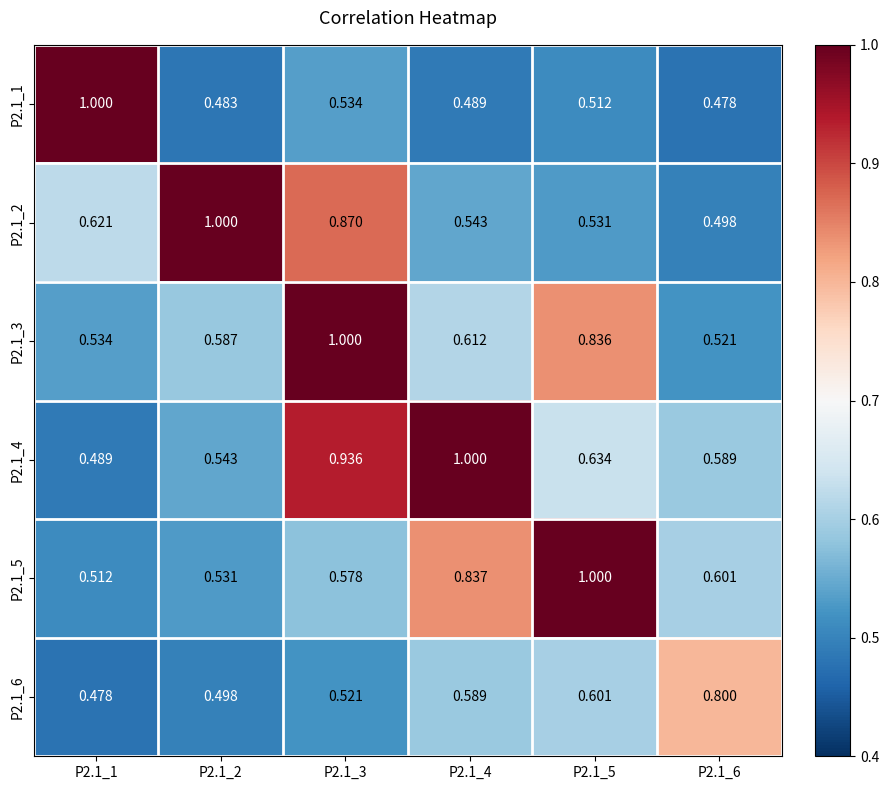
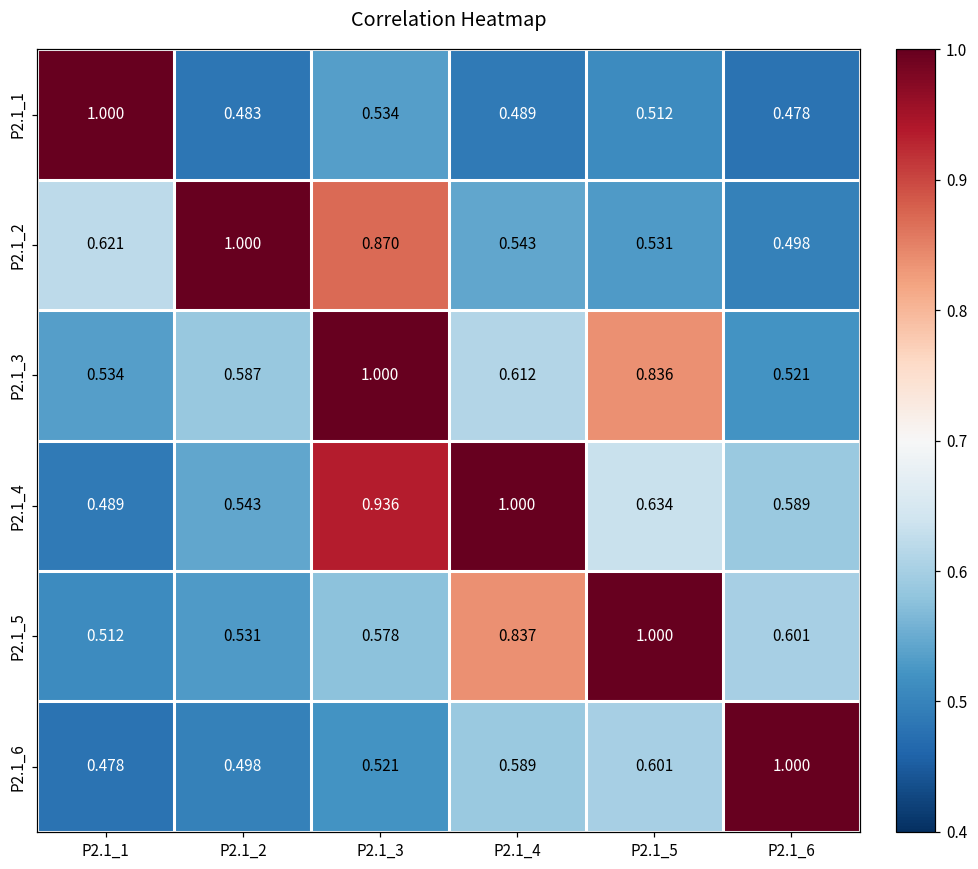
  {
    "P2.1_1": {
      "P2.1_1": 1.000,
      "P2.1_2": 0.483,
      "P2.1_3": 0.534,
      "P2.1_4": 0.489,
      "P2.1_5": 0.512,
      "P2.1_6": 0.478
    },
    "P2.1_2": {
      "P2.1_1": 0.621,
      "P2.1_2": 1.000,
      "P2.1_3": 0.870,
      "P2.1_4": 0.543,
      "P2.1_5": 0.531,
      "P2.1_6": 0.498
    },
    "P2.1_3": {
      "P2.1_1": 0.534,
      "P2.1_2": 0.587,
      "P2.1_3": 1.000,
      "P2.1_4": 0.612,
      "P2.1_5": 0.836,
      "P2.1_6": 0.521
    },
    "P2.1_4": {
      "P2.1_1": 0.489,
      "P2.1_2": 0.543,
      "P2.1_3": 0.936,
      "P2.1_4": 1.000,
      "P2.1_5": 0.634,
      "P2.1_6": 0.589
    },
    "P2.1_5": {
      "P2.1_1": 0.512,
      "P2.1_2": 0.531,
      "P2.1_3": 0.578,
      "P2.1_4": 0.837,
      "P2.1_5": 1.000,
      "P2.1_6": 0.601
    },
    "P2.1_6": {
      "P2.1_1": 0.478,
      "P2.1_2": 0.498,
      "P2.1_3": 0.521,
      "P2.1_4": 0.589,
      "P2.1_5": 0.601,
-     "P2.1_6": 0.800
+     "P2.1_6": 1.000
    }
  }
